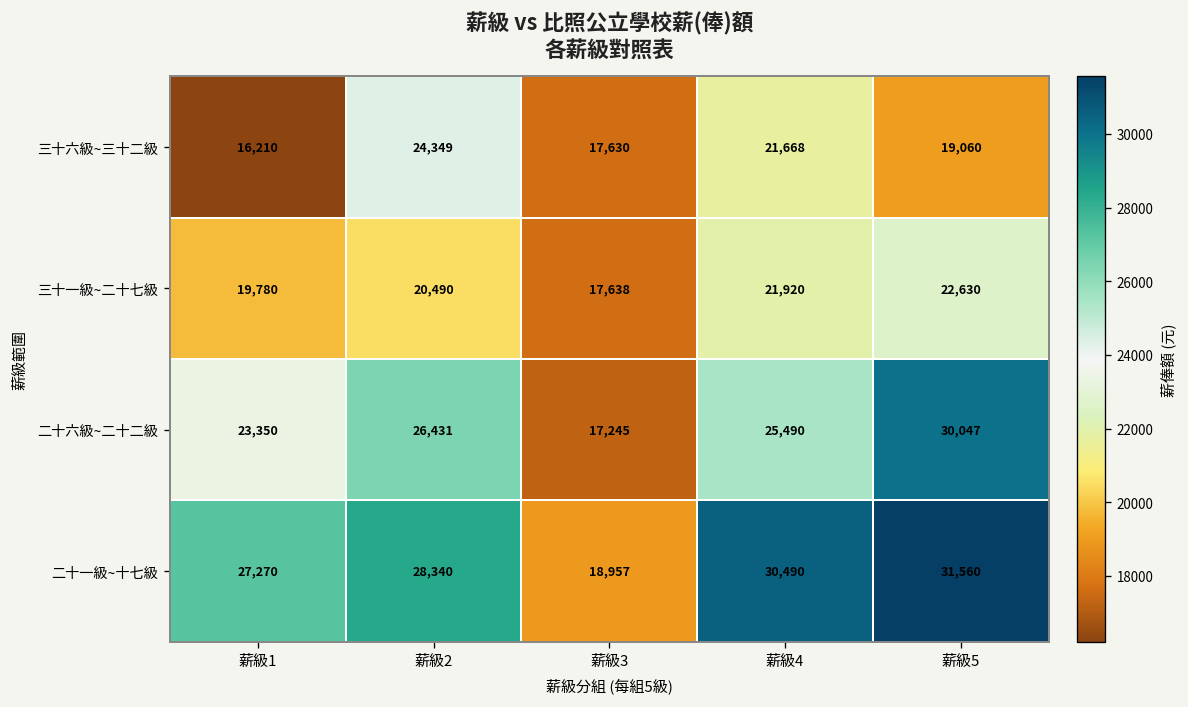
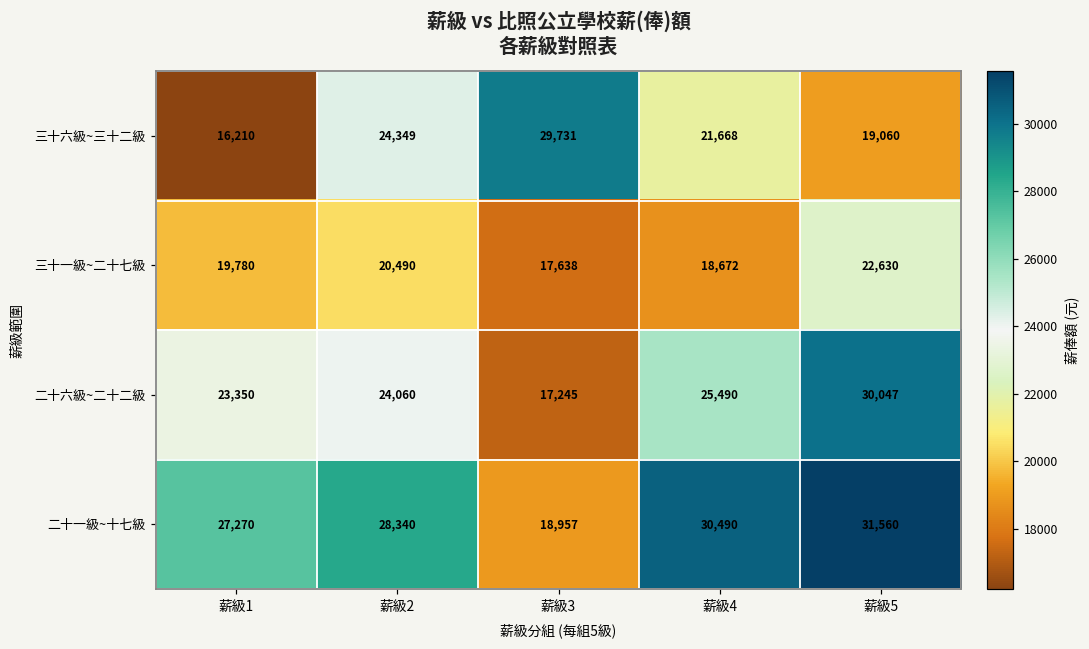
  {
    "三十六級~三十二級": {
      "薪級1": "16,210",
      "薪級2": "24,349",
-     "薪級3": "17,630",
+     "薪級3": "29,731",
      "薪級4": "21,668",
      "薪級5": "19,060"
    },
    "三十一級~二十七級": {
      "薪級1": "19,780",
      "薪級2": "20,490",
      "薪級3": "17,638",
-     "薪級4": "21,920",
+     "薪級4": "18,672",
      "薪級5": "22,630"
    },
    "二十六級~二十二級": {
      "薪級1": "23,350",
-     "薪級2": "26,431",
+     "薪級2": "24,060",
      "薪級3": "17,245",
      "薪級4": "25,490",
      "薪級5": "30,047"
    },
    "二十一級~十七級": {
      "薪級1": "27,270",
      "薪級2": "28,340",
      "薪級3": "18,957",
      "薪級4": "30,490",
      "薪級5": "31,560"
    }
  }
